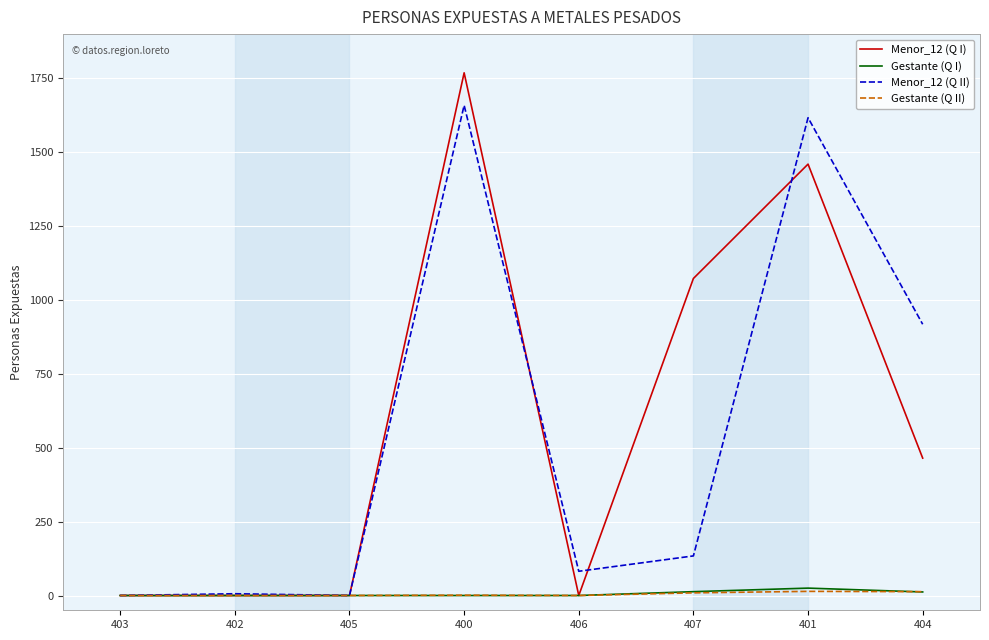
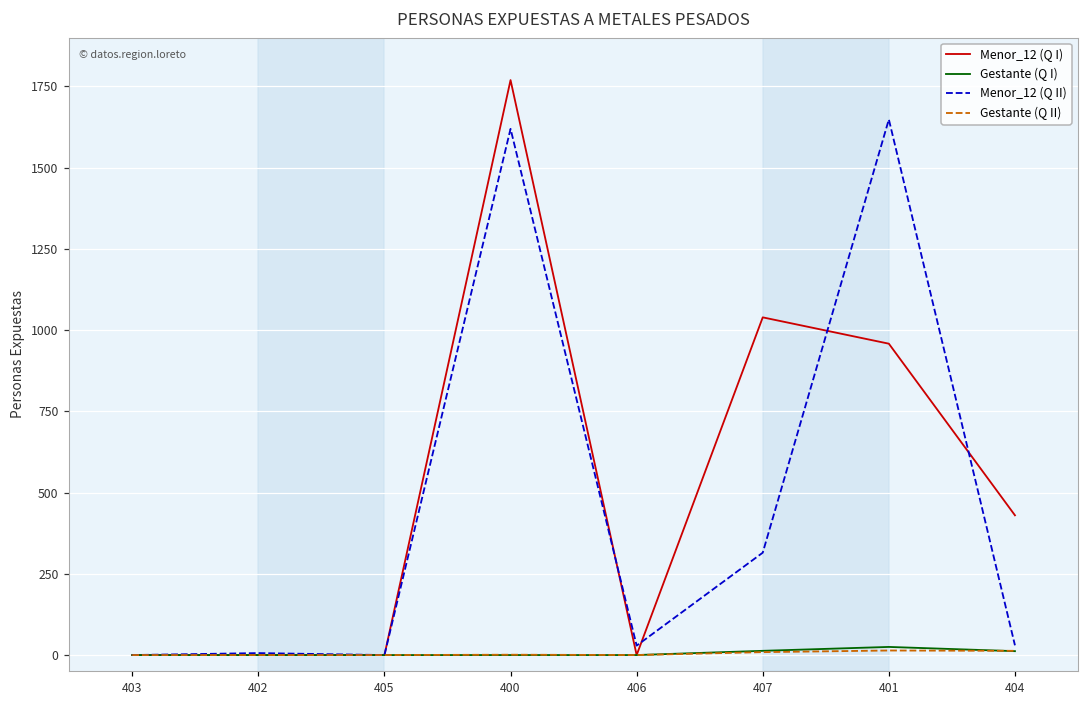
  {
    "Menor_12 (Q I)": {
      "400": 1770,
-     "407": 1070,
-     "401": 1460,
-     "404": 470
+     "407": 1040,
+     "401": 960,
+     "404": 430
    },
    "Gestante (Q I)": {
      "401": 30
    },
    "Menor_12 (Q II)": {
-     "400": 1660,
-     "406": 80,
-     "407": 130,
-     "401": 1620,
-     "404": 920
+     "400": 1620,
+     "406": 30,
+     "407": 320,
+     "401": 1650,
+     "404": 30
    },
    "Gestante (Q II)": {
      "401": 10
    }
  }
